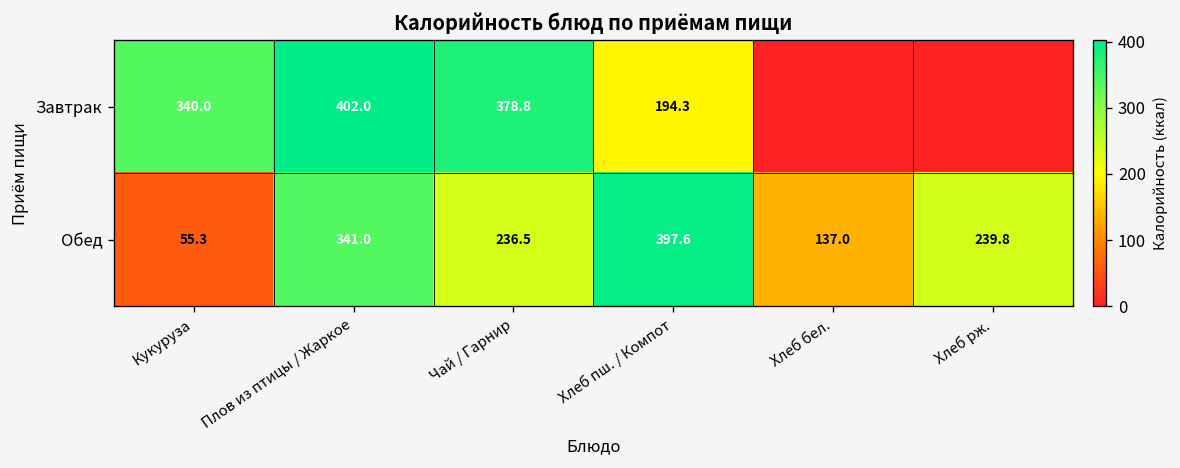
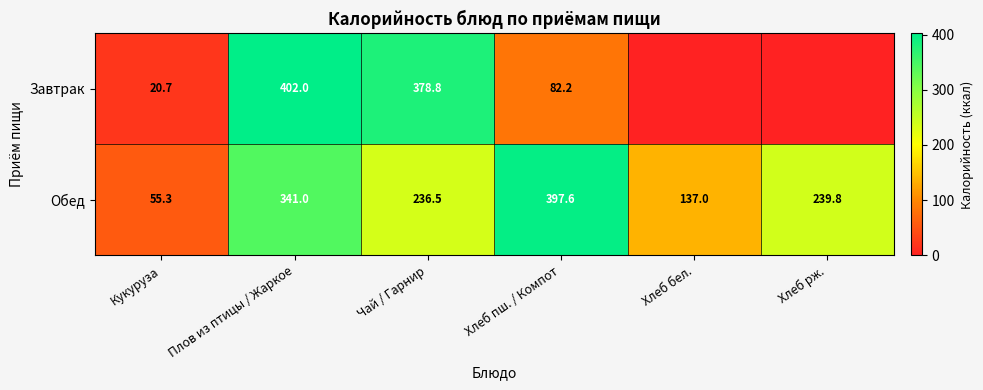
  {
    "Завтрак": {
-     "Кукуруза": 340.0,
+     "Кукуруза": 20.7,
      "Плов из птицы / Жаркое": 402.0,
      "Чай / Гарнир": 378.8,
-     "Хлеб пш. / Компот": 194.3
+     "Хлеб пш. / Компот": 82.2
    },
    "Обед": {
      "Кукуруза": 55.3,
      "Плов из птицы / Жаркое": 341.0,
      "Чай / Гарнир": 236.5,
      "Хлеб пш. / Компот": 397.6,
      "Хлеб бел.": 137.0,
      "Хлеб рж.": 239.8
    }
  }
